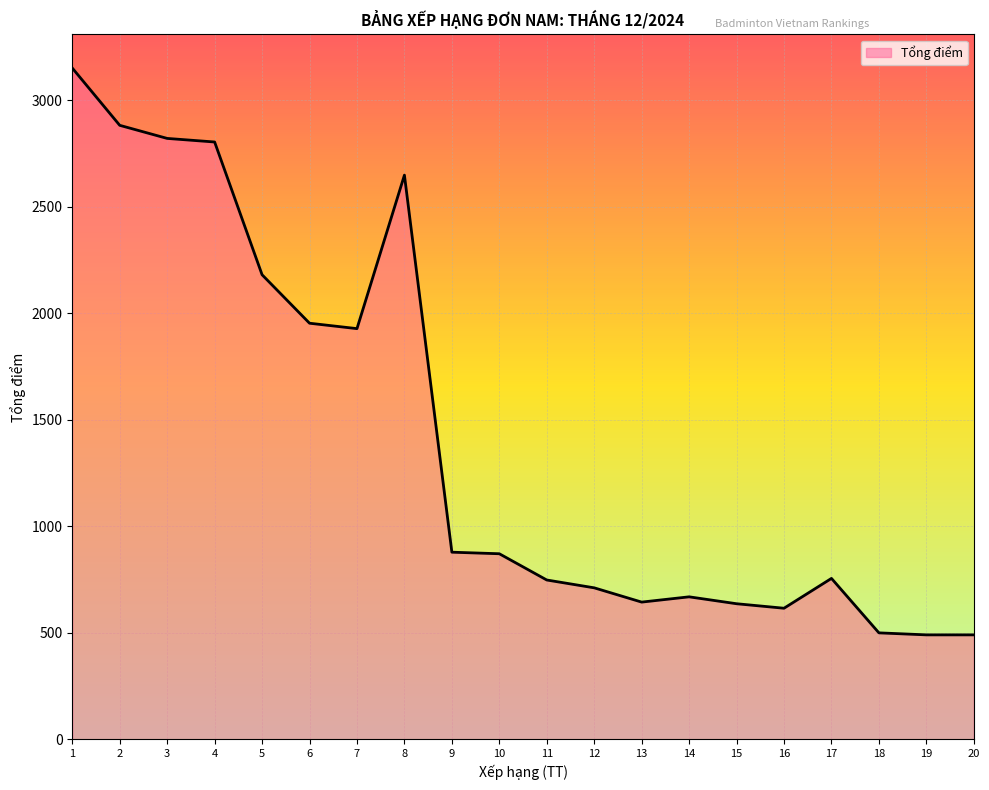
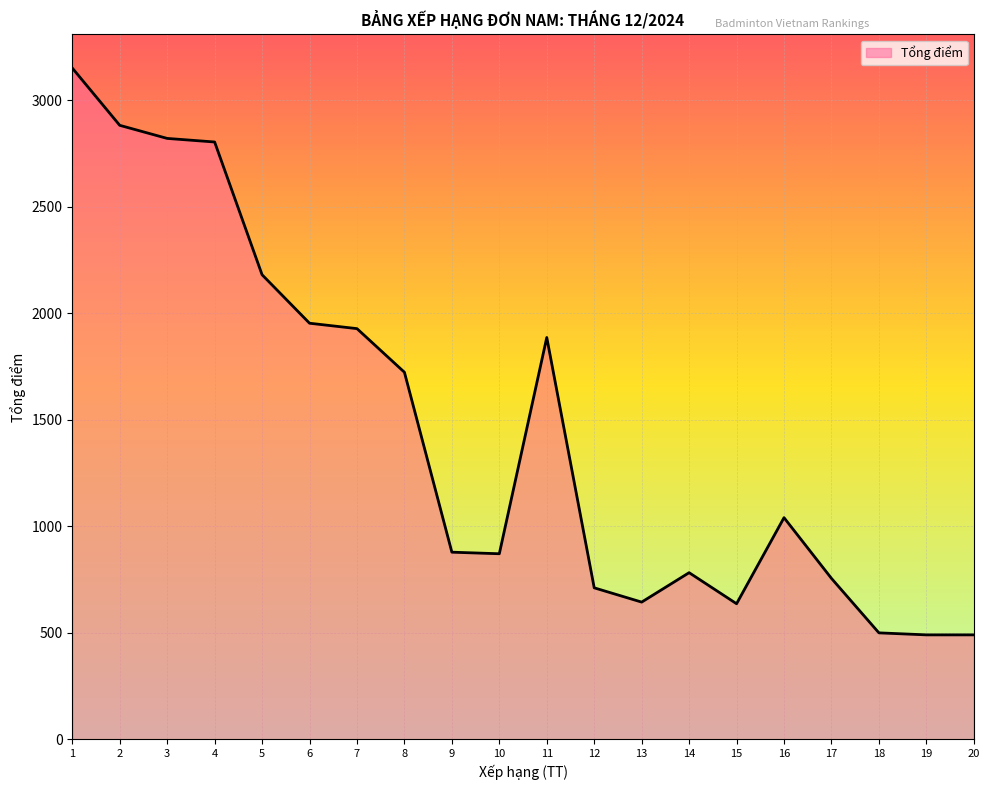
  {
    "1": 3150,
    "2": 2880,
    "3": 2820,
    "4": 2800,
    "5": 2180,
    "6": 1950,
    "7": 1930,
-   "8": 2650,
+   "8": 1720,
    "9": 880,
    "10": 870,
-   "11": 750,
+   "11": 1890,
    "12": 710,
    "13": 640,
-   "14": 670,
+   "14": 780,
    "15": 640,
-   "16": 620,
+   "16": 1040,
    "17": 760,
    "18": 500,
    "19": 490,
    "20": 490
  }
